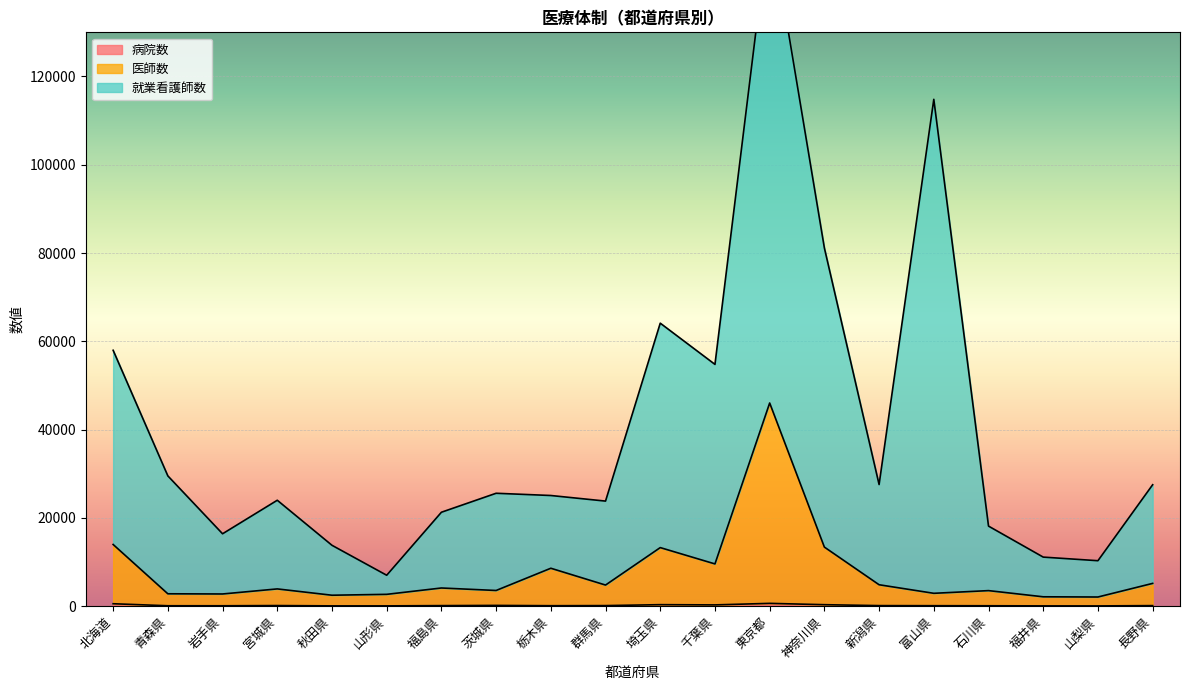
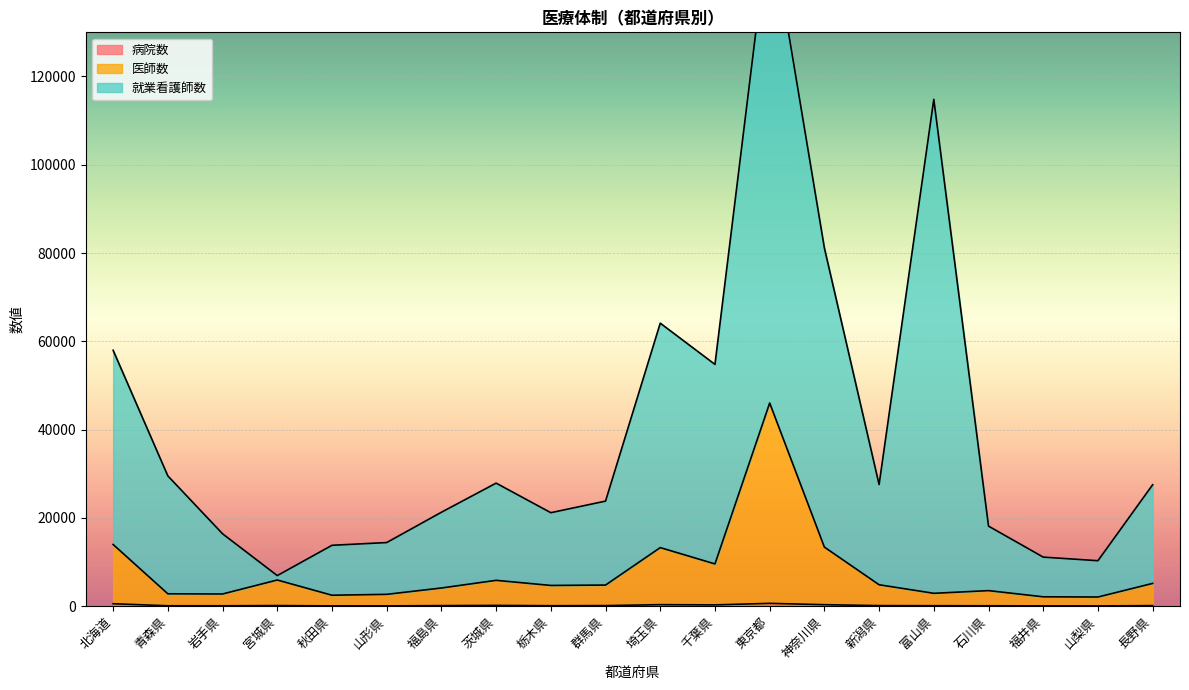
  {
    "病院数": {
      "北海道": 1000,
      "青森県": 0,
      "岩手県": 0,
      "宮城県": 0,
      "秋田県": 0,
      "山形県": 0,
      "福島県": 0,
      "茨城県": 0,
      "栃木県": 0,
      "群馬県": 0,
      "埼玉県": 0,
      "千葉県": 0,
      "東京都": 1000,
      "神奈川県": 0,
      "新潟県": 0,
      "富山県": 0,
      "石川県": 0,
      "福井県": 0,
      "山梨県": 0,
      "長野県": 0
    },
    "医師数": {
      "北海道": 13000,
      "青森県": 3000,
      "岩手県": 3000,
-     "宮城県": 4000,
+     "宮城県": 6000,
      "秋田県": 2000,
      "山形県": 3000,
      "福島県": 4000,
-     "茨城県": 3000,
-     "栃木県": 8000,
+     "茨城県": 6000,
+     "栃木県": 5000,
      "群馬県": 5000,
      "埼玉県": 13000,
      "千葉県": 9000,
      "東京都": 45000,
      "神奈川県": 13000,
      "新潟県": 5000,
      "富山県": 3000,
      "石川県": 3000,
      "福井県": 2000,
      "山梨県": 2000,
      "長野県": 5000
    },
    "就業看護師数": {
      "北海道": 44000,
      "青森県": 27000,
      "岩手県": 14000,
-     "宮城県": 20000,
+     "宮城県": 1000,
      "秋田県": 11000,
-     "山形県": 4000,
+     "山形県": 12000,
      "福島県": 17000,
      "茨城県": 22000,
      "栃木県": 16000,
      "群馬県": 19000,
      "埼玉県": 51000,
      "千葉県": 45000,
      "神奈川県": 68000,
      "新潟県": 23000,
      "富山県": 112000,
      "石川県": 15000,
      "福井県": 9000,
      "山梨県": 8000,
      "長野県": 22000
    }
  }
